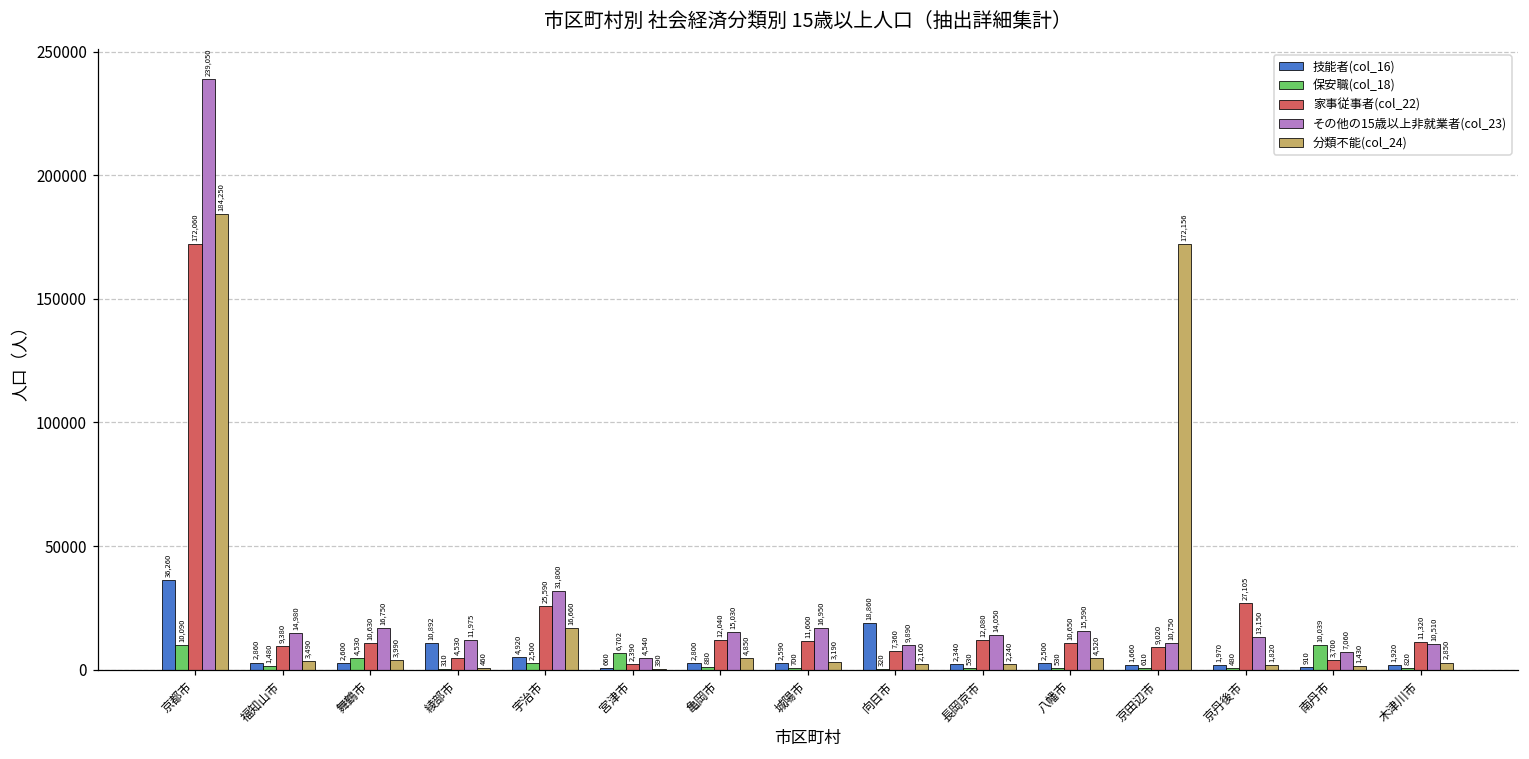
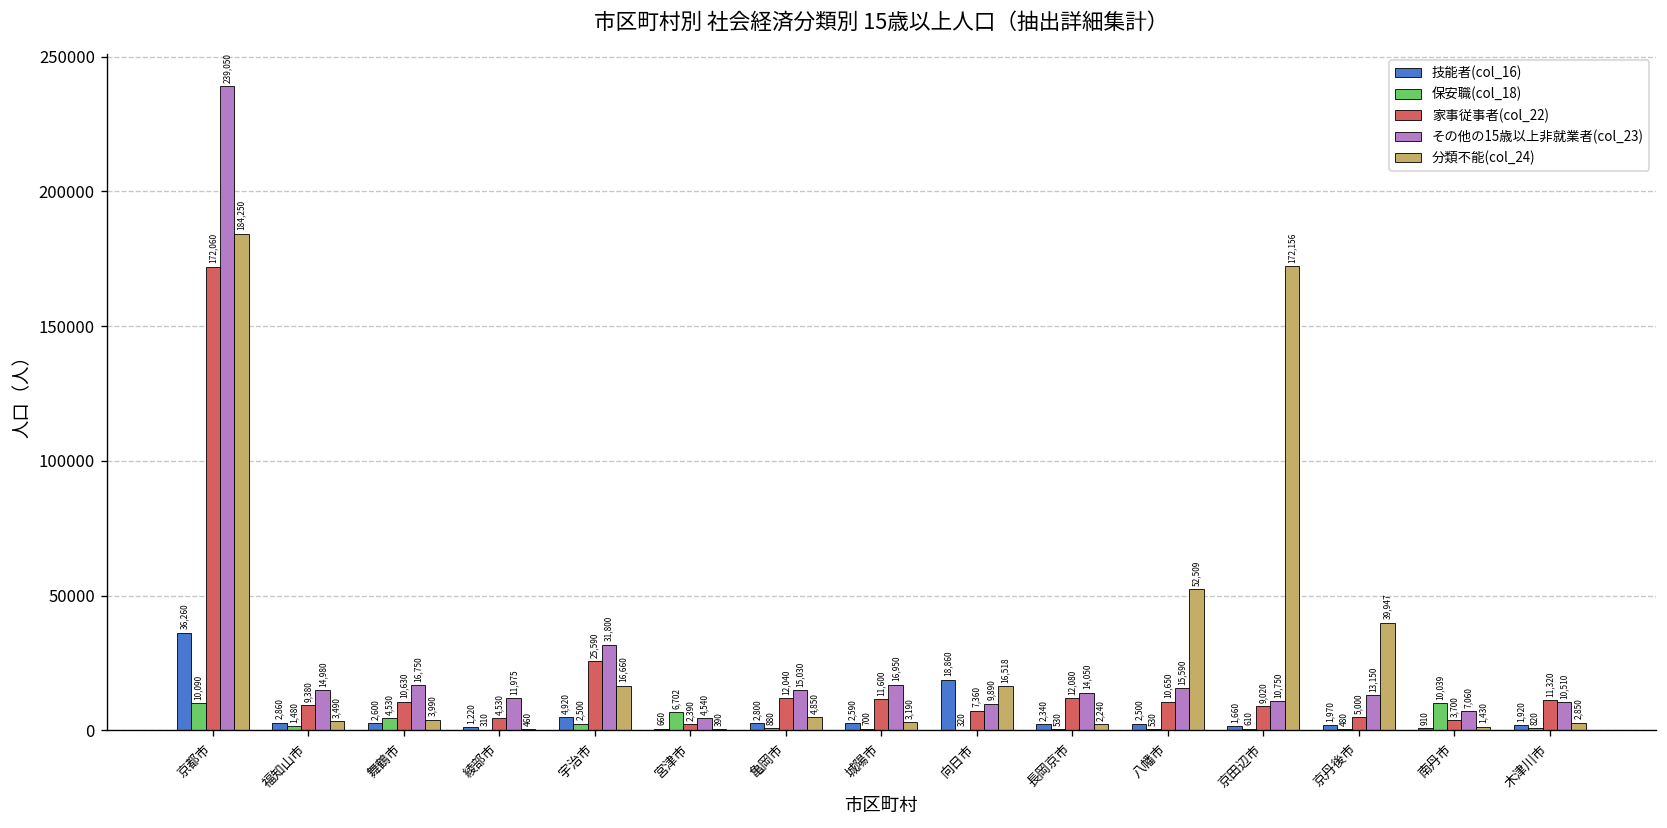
  {
    "技能者(col_16)": {
      "京都市": "36,260",
      "福知山市": "2,860",
      "舞鶴市": "2,600",
-     "綾部市": "10,892",
+     "綾部市": "1,220",
      "宇治市": "4,920",
      "宮津市": "660",
      "亀岡市": "2,800",
      "城陽市": "2,590",
      "向日市": "18,860",
      "長岡京市": "2,340",
      "八幡市": "2,500",
      "京田辺市": "1,660",
      "京丹後市": "1,970",
      "南丹市": "910",
      "木津川市": "1,920"
    },
    "保安職(col_18)": {
      "京都市": "10,090",
      "福知山市": "1,480",
      "舞鶴市": "4,530",
      "綾部市": "310",
      "宇治市": "2,500",
      "宮津市": "6,702",
      "亀岡市": "880",
      "城陽市": "700",
      "向日市": "320",
      "長岡京市": "530",
      "八幡市": "530",
      "京田辺市": "610",
      "京丹後市": "480",
      "南丹市": "10,039",
      "木津川市": "820"
    },
    "家事従事者(col_22)": {
      "京都市": "172,060",
      "福知山市": "9,380",
      "舞鶴市": "10,630",
      "綾部市": "4,530",
      "宇治市": "25,590",
      "宮津市": "2,390",
      "亀岡市": "12,040",
      "城陽市": "11,600",
      "向日市": "7,360",
      "長岡京市": "12,080",
      "八幡市": "10,650",
      "京田辺市": "9,020",
-     "京丹後市": "27,105",
+     "京丹後市": "5,000",
      "南丹市": "3,700",
      "木津川市": "11,320"
    },
    "その他の15歳以上非就業者(col_23)": {
      "京都市": "239,050",
      "福知山市": "14,980",
      "舞鶴市": "16,750",
      "綾部市": "11,975",
      "宇治市": "31,800",
      "宮津市": "4,540",
      "亀岡市": "15,030",
      "城陽市": "16,950",
      "向日市": "9,890",
      "長岡京市": "14,050",
      "八幡市": "15,590",
      "京田辺市": "10,750",
      "京丹後市": "13,150",
      "南丹市": "7,060",
      "木津川市": "10,510"
    },
    "分類不能(col_24)": {
      "京都市": "184,250",
      "福知山市": "3,490",
      "舞鶴市": "3,990",
      "綾部市": "460",
      "宇治市": "16,660",
      "宮津市": "390",
      "亀岡市": "4,850",
      "城陽市": "3,190",
-     "向日市": "2,160",
+     "向日市": "16,518",
      "長岡京市": "2,240",
-     "八幡市": "4,520",
+     "八幡市": "52,509",
      "京田辺市": "172,156",
-     "京丹後市": "1,820",
+     "京丹後市": "39,947",
      "南丹市": "1,430",
      "木津川市": "2,850"
    }
  }
